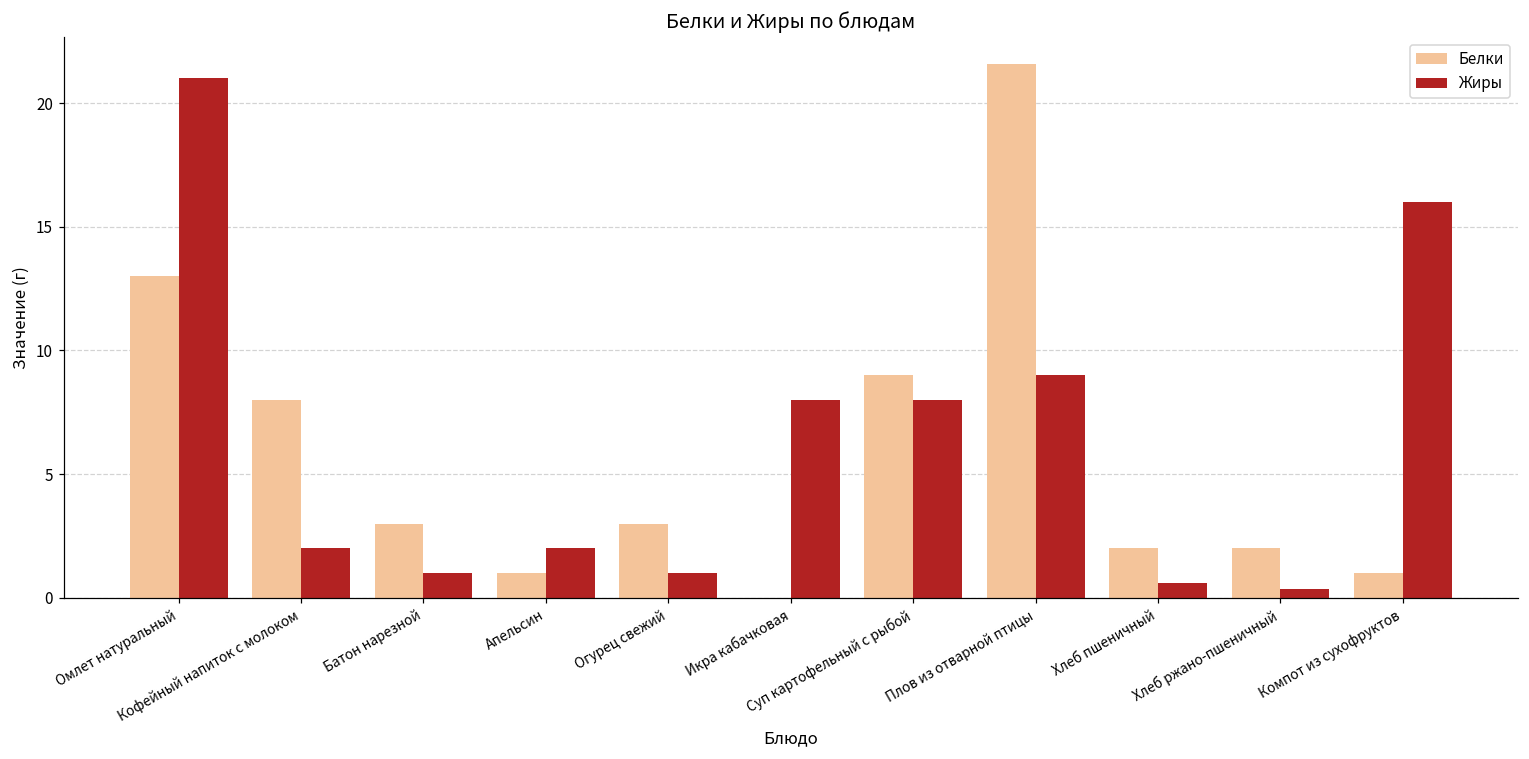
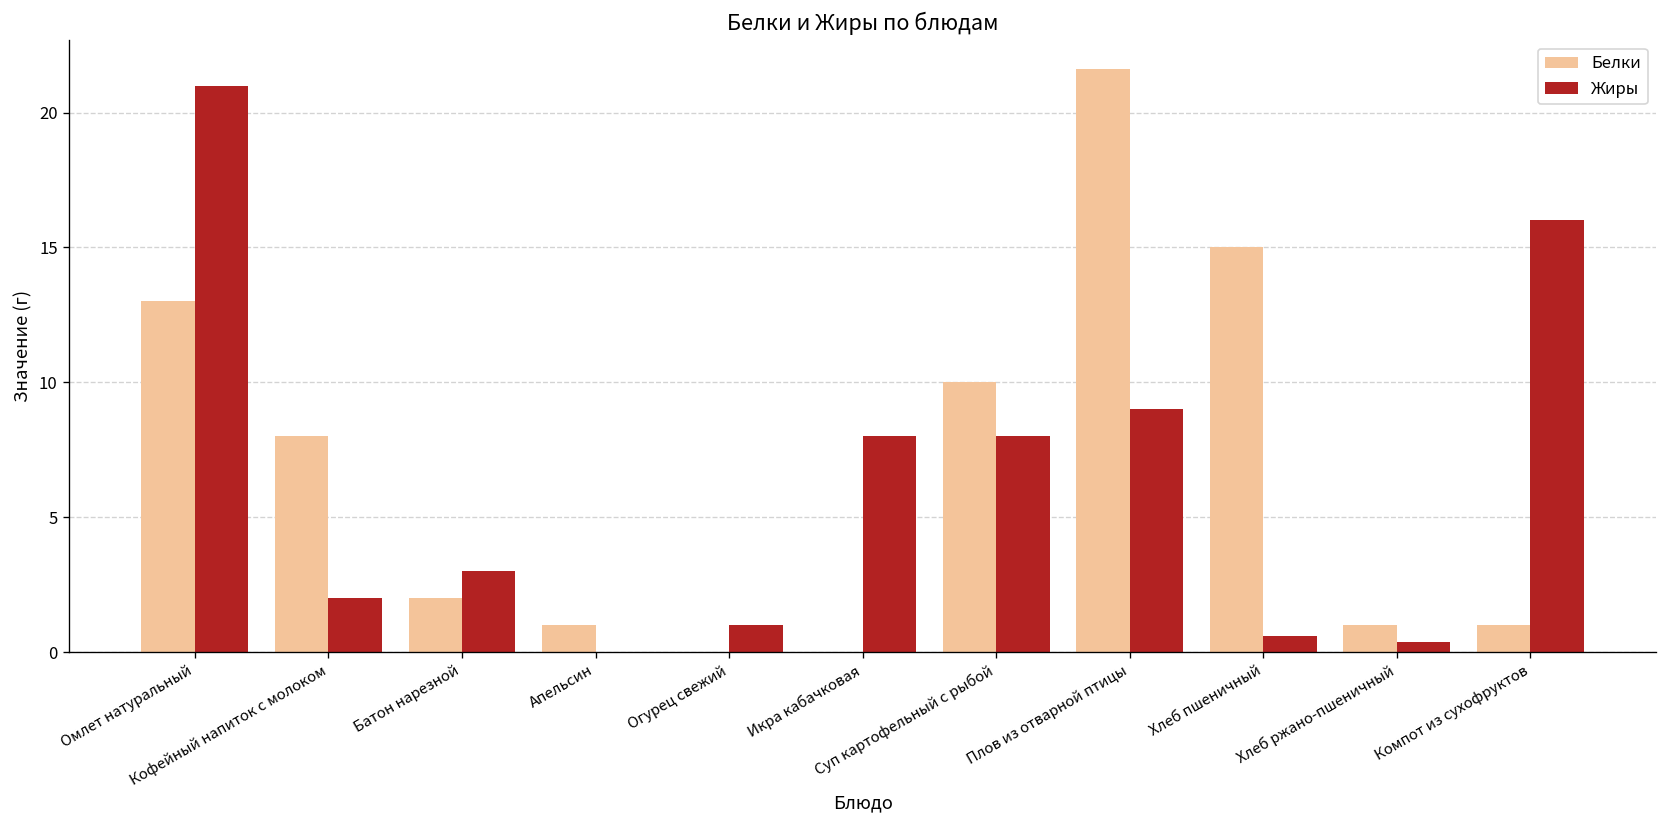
  {
    "Белки": {
      "Омлет натуральный": 13,
      "Кофейный напиток с молоком": 8,
-     "Батон нарезной": 3,
+     "Батон нарезной": 2,
      "Апельсин": 1,
-     "Огурец свежий": 3,
+     "Огурец свежий": 0,
      "Икра кабачковая": 0,
-     "Суп картофельный с рыбой": 9,
+     "Суп картофельный с рыбой": 10,
      "Плов из отварной птицы": 21.6,
-     "Хлеб пшеничный": 2,
-     "Хлеб ржано-пшеничный": 2,
+     "Хлеб пшеничный": 15,
+     "Хлеб ржано-пшеничный": 1,
      "Компот из сухофруктов": 1
    },
    "Жиры": {
      "Омлет натуральный": 21,
      "Кофейный напиток с молоком": 2,
-     "Батон нарезной": 1,
-     "Апельсин": 2,
+     "Батон нарезной": 3,
+     "Апельсин": 0,
      "Огурец свежий": 1,
      "Икра кабачковая": 8,
      "Суп картофельный с рыбой": 8,
      "Плов из отварной птицы": 9,
      "Хлеб пшеничный": 0.6,
      "Хлеб ржано-пшеничный": 0.4,
      "Компот из сухофруктов": 16
    }
  }
